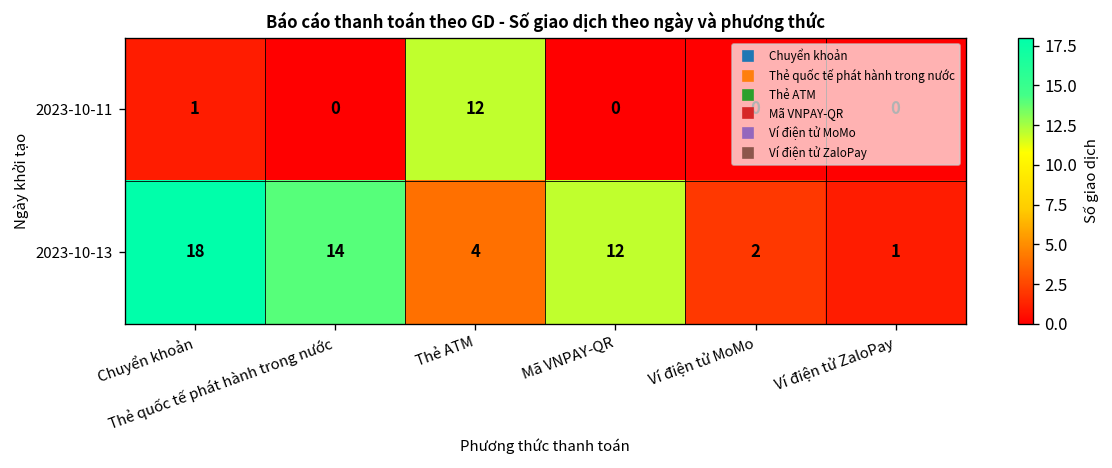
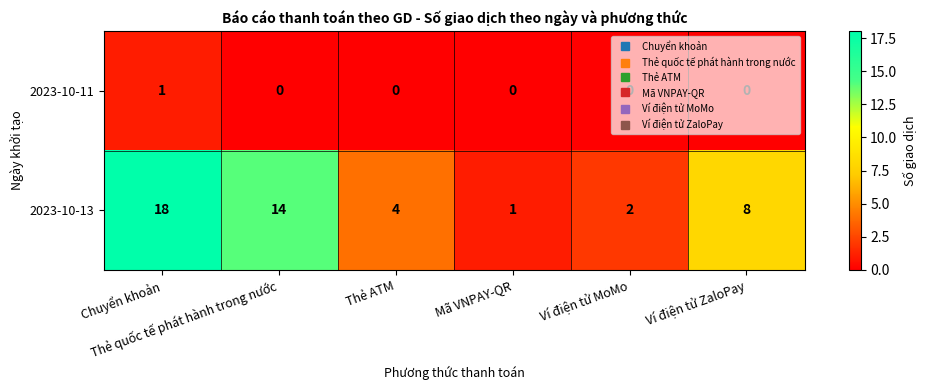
  {
    "2023-10-11": {
      "Chuyển khoản": 1,
      "Thẻ quốc tế phát hành trong nước": 0,
-     "Thẻ ATM": 12,
+     "Thẻ ATM": 0,
      "Mã VNPAY-QR": 0
    },
    "2023-10-13": {
      "Chuyển khoản": 18,
      "Thẻ quốc tế phát hành trong nước": 14,
      "Thẻ ATM": 4,
-     "Mã VNPAY-QR": 12,
+     "Mã VNPAY-QR": 1,
      "Ví điện tử MoMo": 2,
-     "Ví điện tử ZaloPay": 1
+     "Ví điện tử ZaloPay": 8
    }
  }
